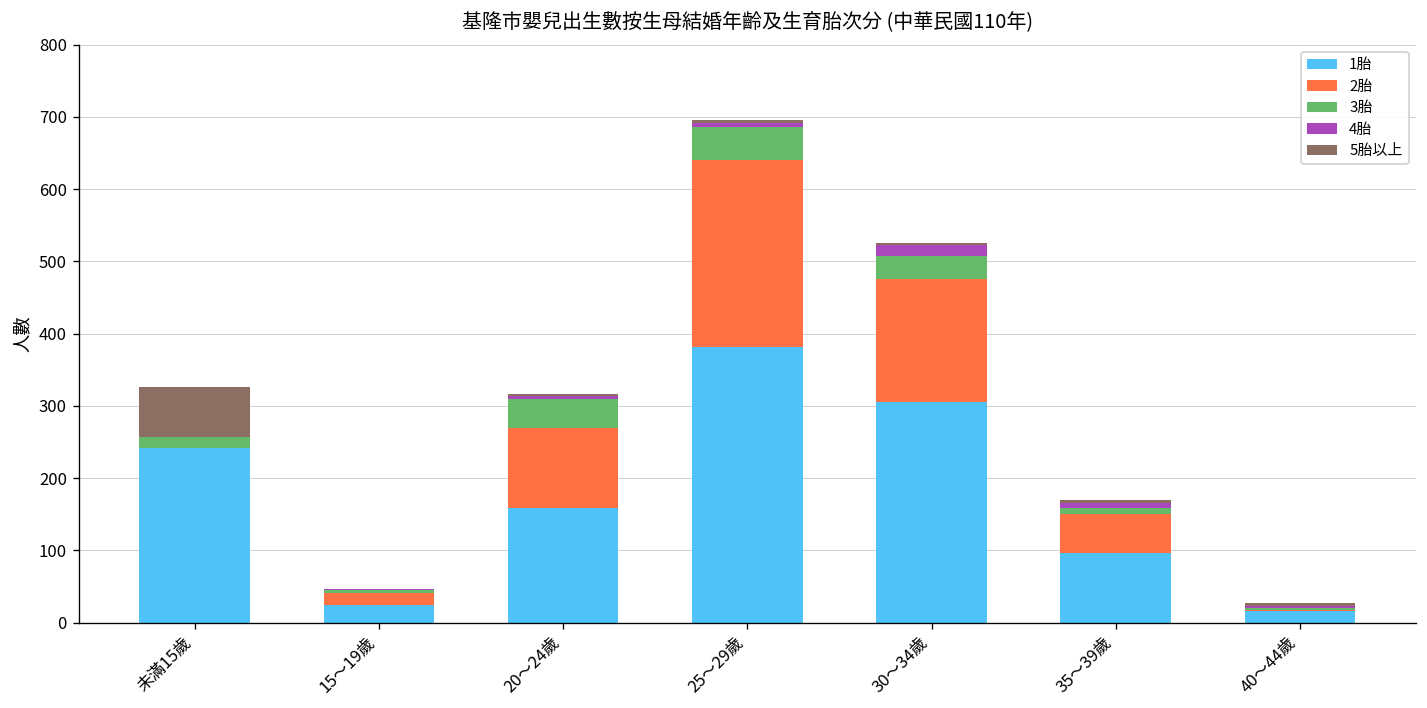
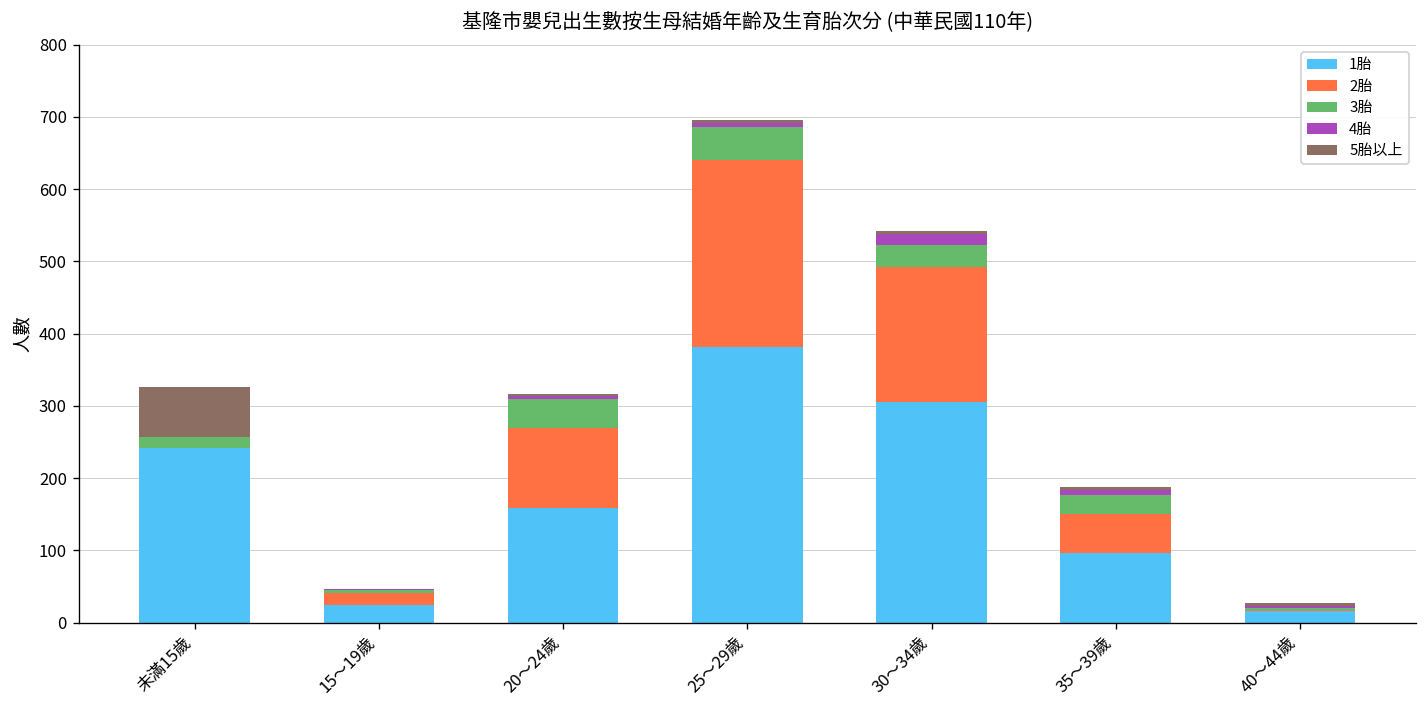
  {
    "1胎": {
      "未滿15歲": 240,
      "15～19歲": 30,
      "20～24歲": 160,
      "25～29歲": 380,
      "30～34歲": 310,
      "35～39歲": 100,
      "40～44歲": 20
    },
    "2胎": {
      "未滿15歲": 0,
      "15～19歲": 20,
      "20～24歲": 110,
      "25～29歲": 260,
-     "30～34歲": 170,
+     "30～34歲": 190,
      "35～39歲": 60
    },
    "3胎": {
      "未滿15歲": 20,
      "20～24歲": 40,
      "25～29歲": 50,
      "30～34歲": 30,
-     "35～39歲": 10
+     "35～39歲": 30
    },
    "4胎": {
      "未滿15歲": 0,
      "25～29歲": 10,
      "30～34歲": 20,
      "35～39歲": 10
    },
    "5胎以上": {
      "未滿15歲": 70,
      "25～29歲": 10,
      "35～39歲": 10
    }
  }
